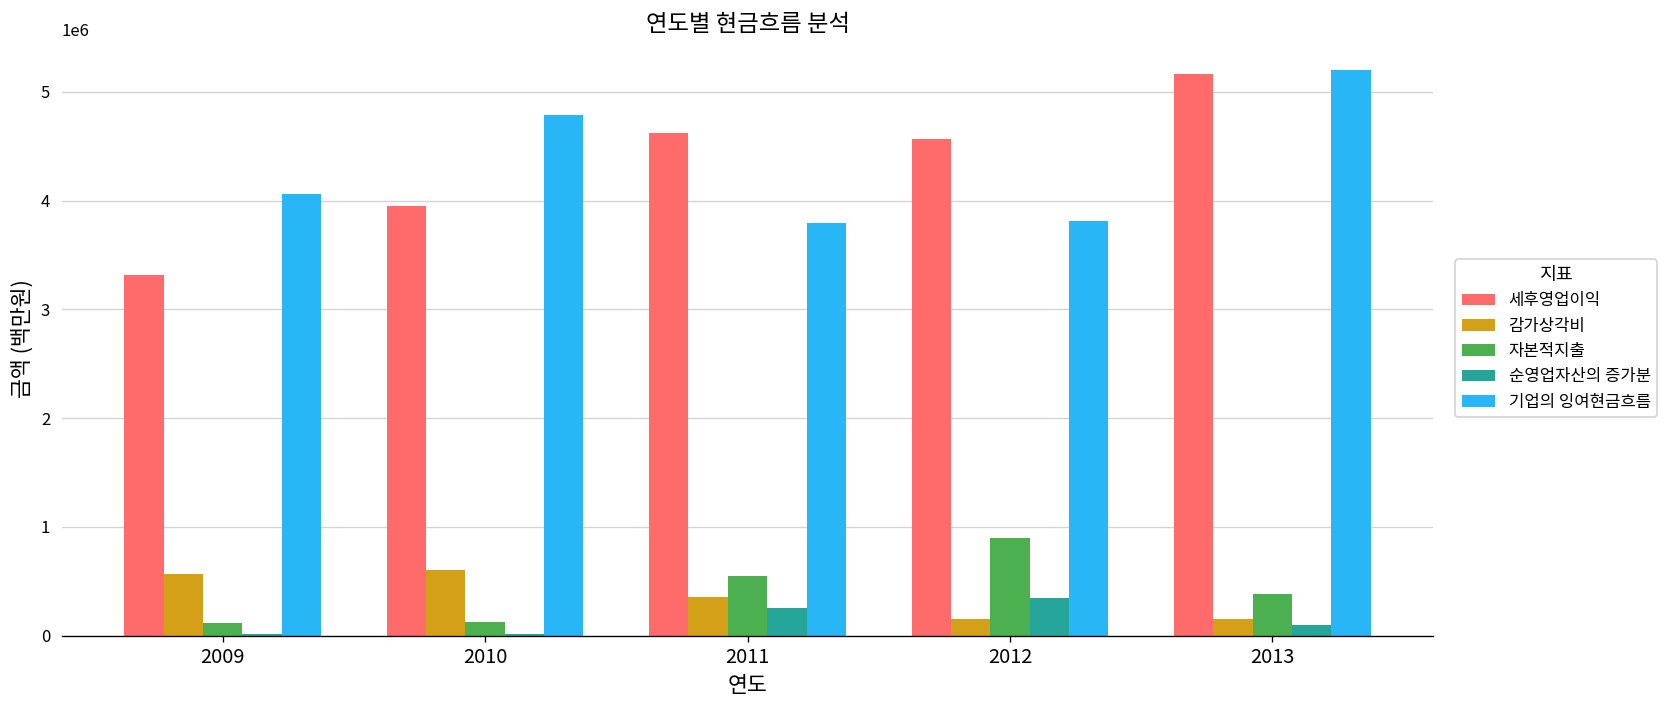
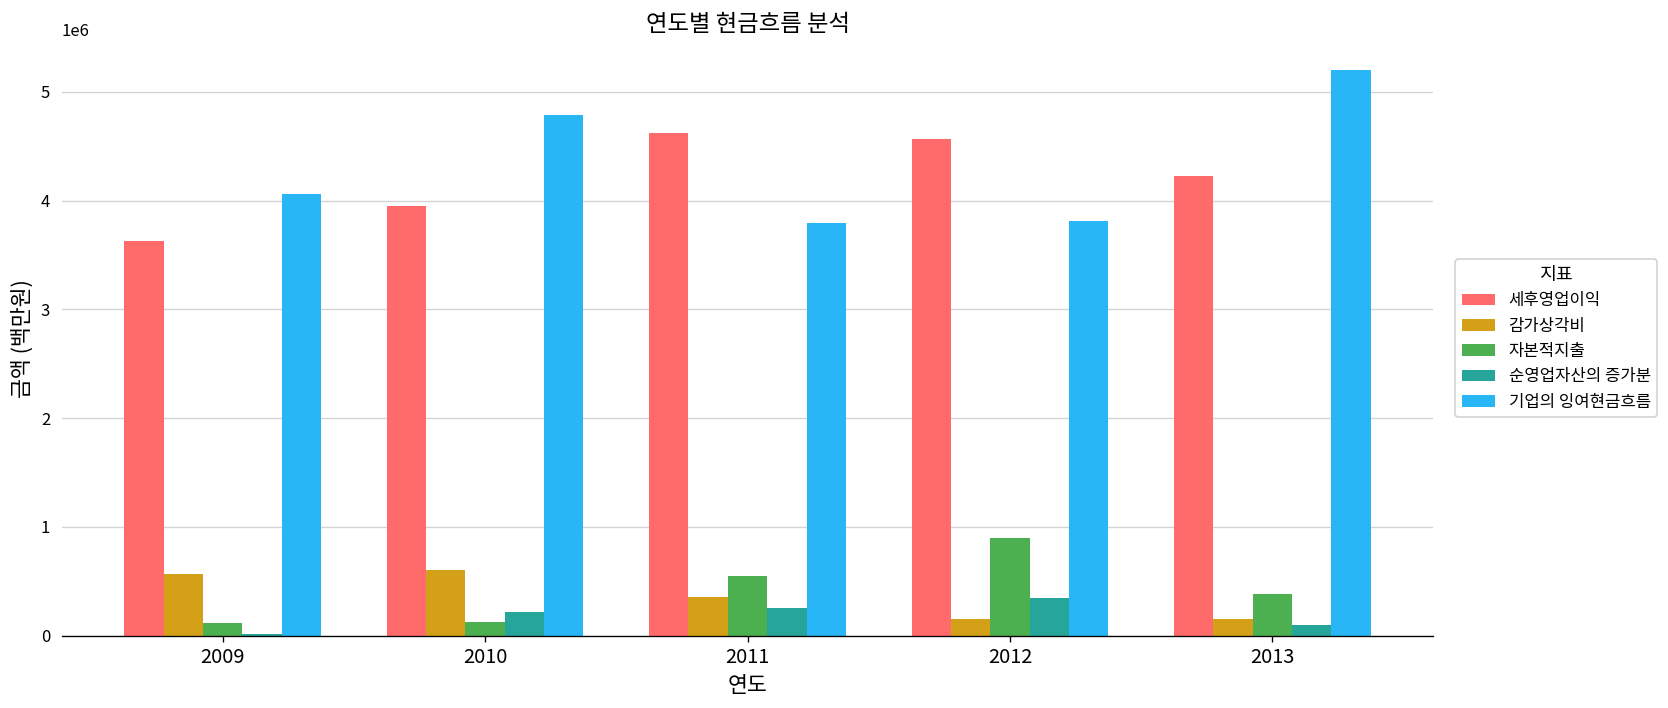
  {
    "세후영업이익": {
-     "2009": 3300000,
+     "2009": 3600000,
      "2010": 4000000,
      "2011": 4600000,
      "2012": 4600000,
-     "2013": 5200000
+     "2013": 4200000
    },
    "감가상각비": {
      "2009": 600000,
      "2010": 600000,
      "2011": 400000,
      "2012": 200000,
      "2013": 200000
    },
    "자본적지출": {
      "2009": 100000,
      "2010": 100000,
      "2011": 500000,
      "2012": 900000,
      "2013": 400000
    },
    "순영업자산의 증가분": {
-     "2010": 0,
+     "2010": 200000,
      "2011": 300000,
      "2012": 300000,
      "2013": 100000
    },
    "기업의 잉여현금흐름": {
      "2009": 4100000,
      "2010": 4800000,
      "2011": 3800000,
      "2012": 3800000,
      "2013": 5200000
    }
  }
